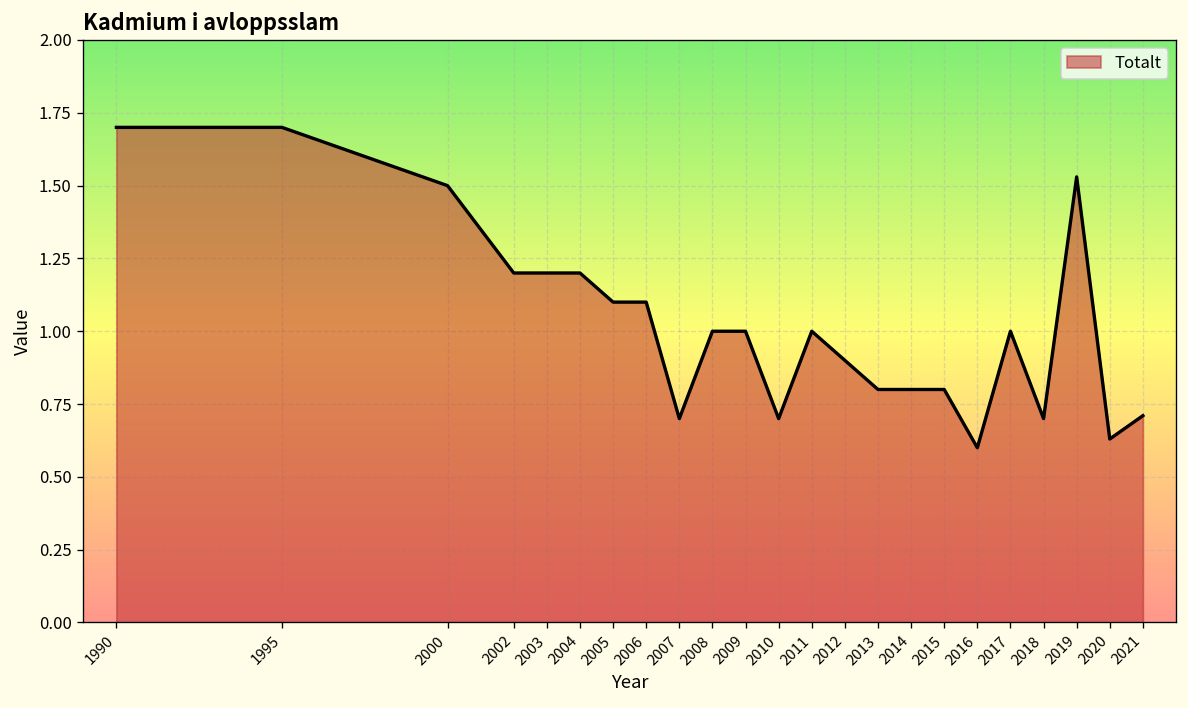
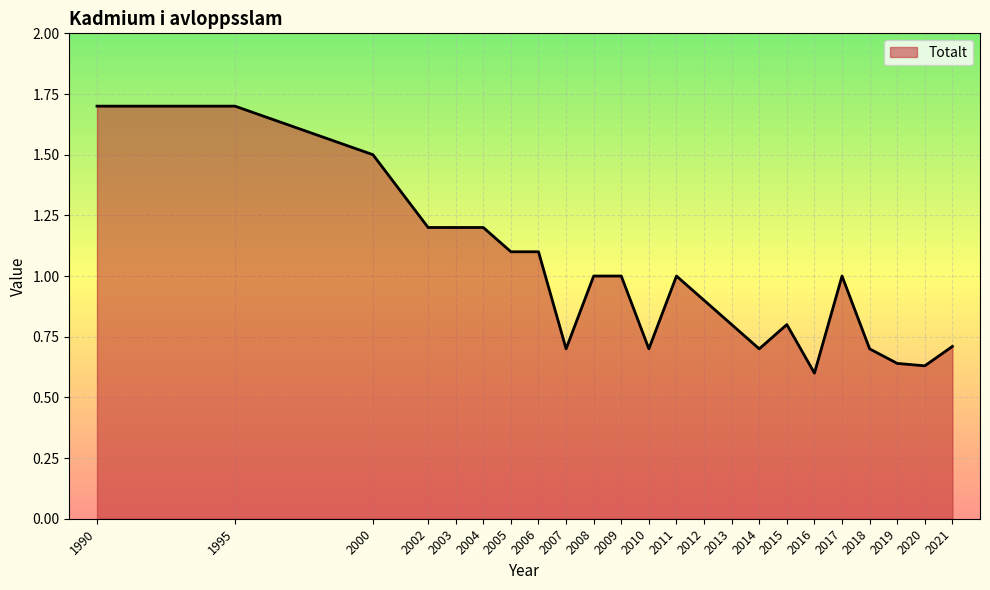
  {
    "1990": 1.70,
    "1995": 1.70,
    "2000": 1.50,
    "2002": 1.20,
    "2003": 1.20,
    "2004": 1.20,
    "2005": 1.10,
    "2006": 1.10,
    "2007": 0.70,
    "2008": 1.00,
    "2009": 1.00,
    "2010": 0.70,
    "2011": 1.00,
    "2012": 0.90,
    "2013": 0.80,
-   "2014": 0.8,
+   "2014": 0.7,
    "2015": 0.80,
    "2016": 0.60,
    "2017": 1.00,
    "2018": 0.70,
-   "2019": 1.53,
+   "2019": 0.64,
    "2020": 0.63,
    "2021": 0.71
  }
